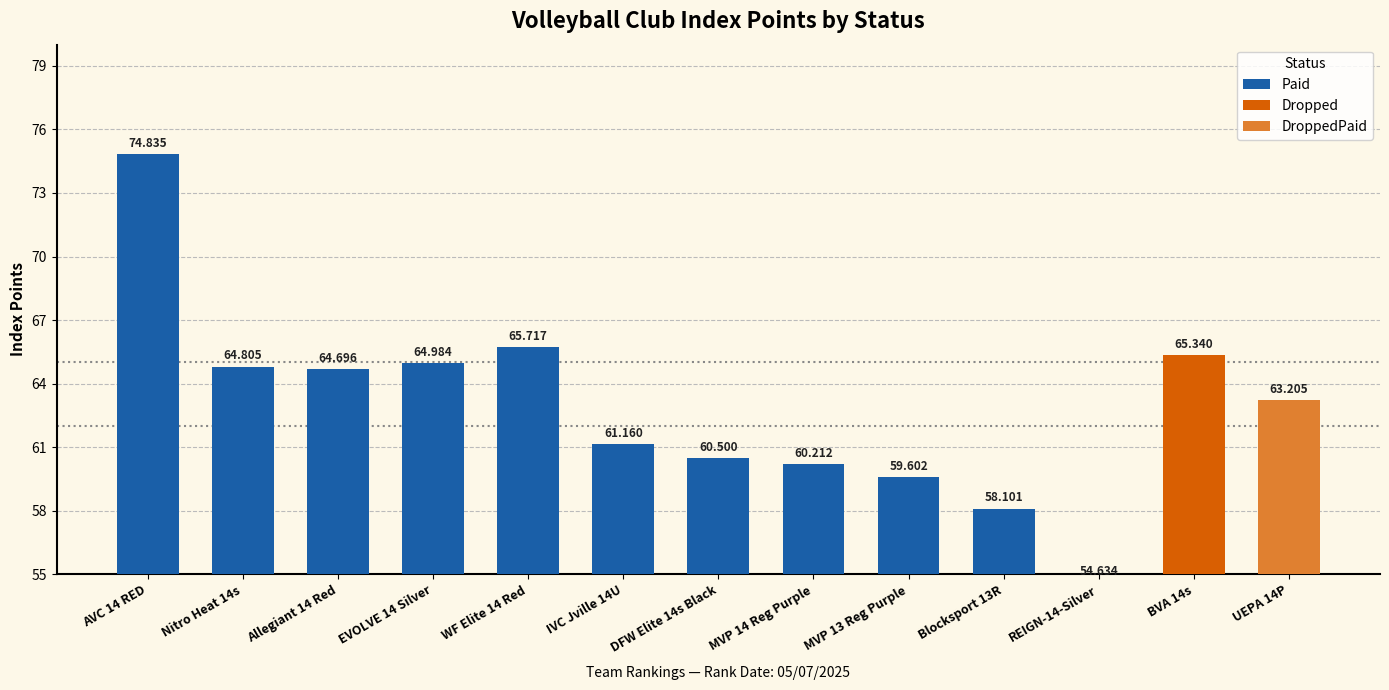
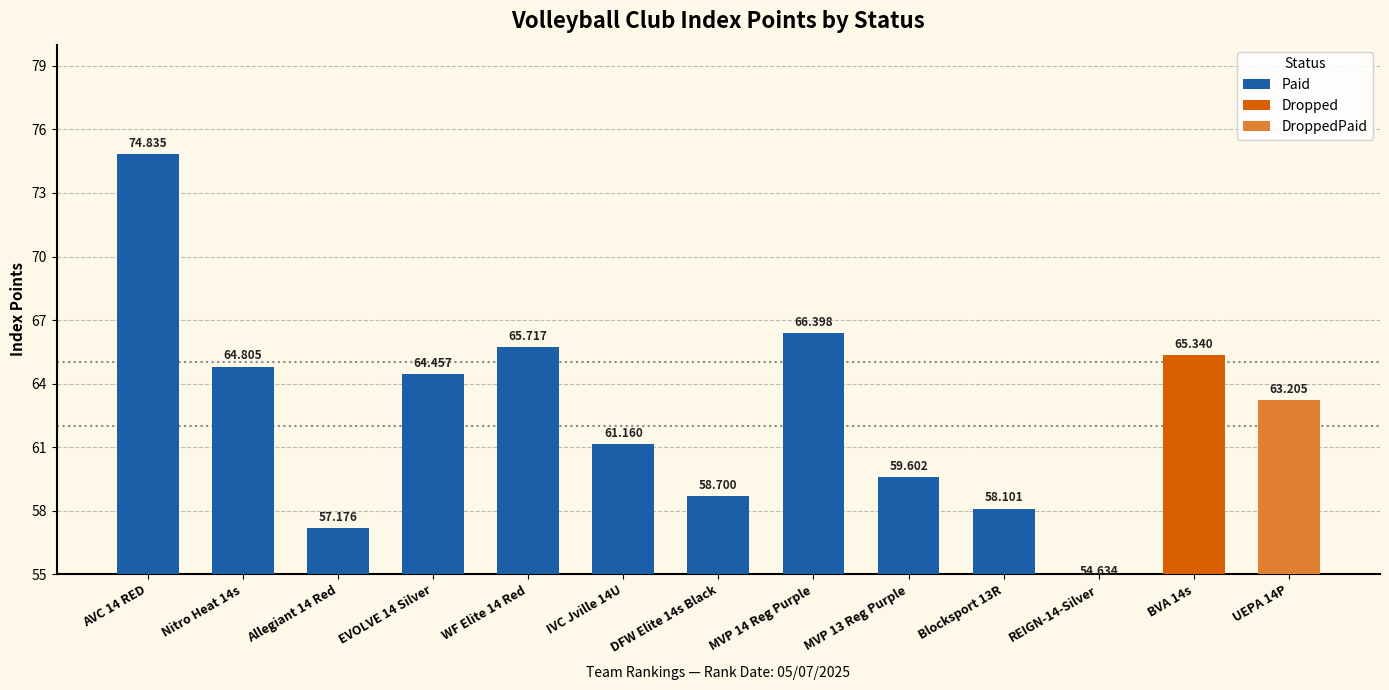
  {
    "Paid": {
      "AVC 14 RED": 74.835,
      "Nitro Heat 14s": 64.805,
-     "Allegiant 14 Red": 64.696,
-     "EVOLVE 14 Silver": 64.984,
+     "Allegiant 14 Red": 57.176,
+     "EVOLVE 14 Silver": 64.457,
      "WF Elite 14 Red": 65.717,
      "IVC Jville 14U": 61.160,
-     "DFW Elite 14s Black": 60.500,
-     "MVP 14 Reg Purple": 60.212,
+     "DFW Elite 14s Black": 58.700,
+     "MVP 14 Reg Purple": 66.398,
      "MVP 13 Reg Purple": 59.602,
      "Blocksport 13R": 58.101
    }
  }
